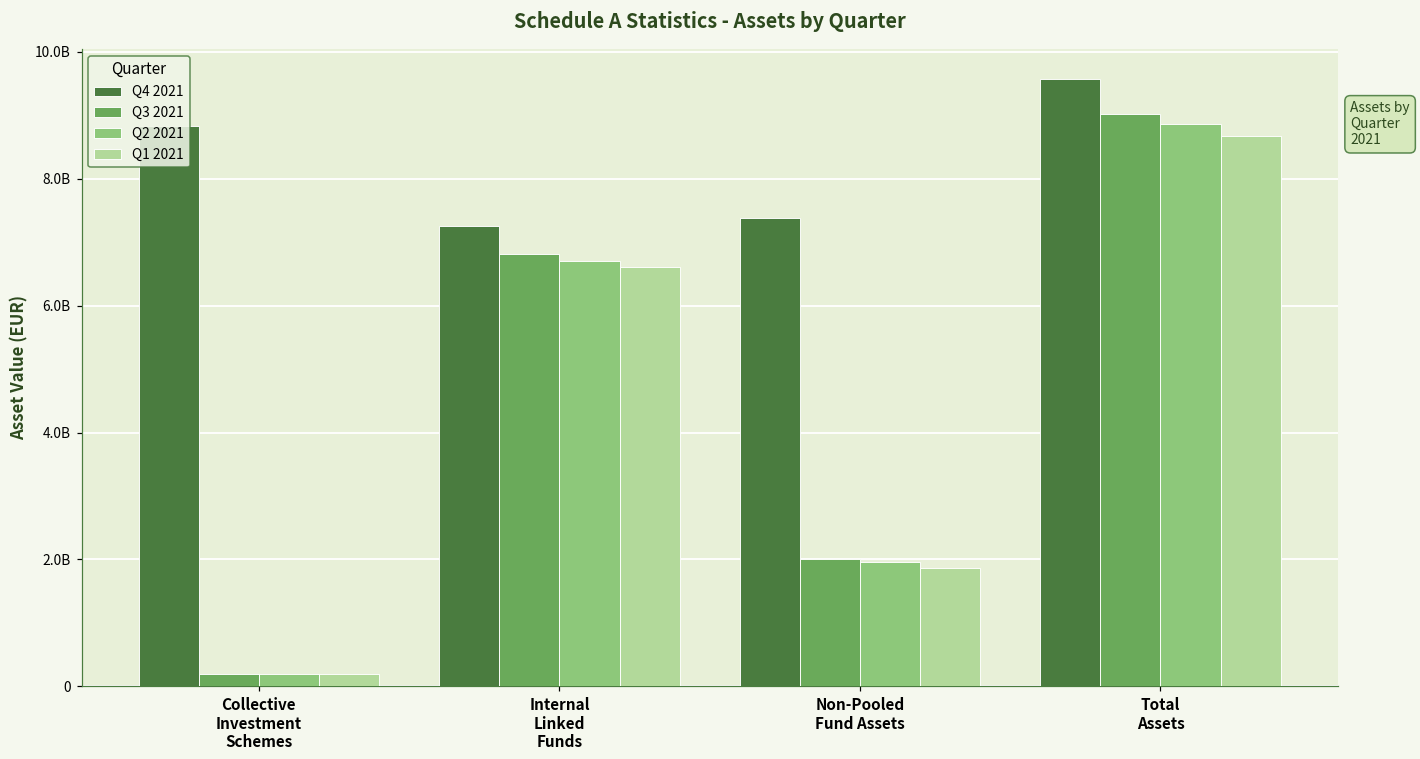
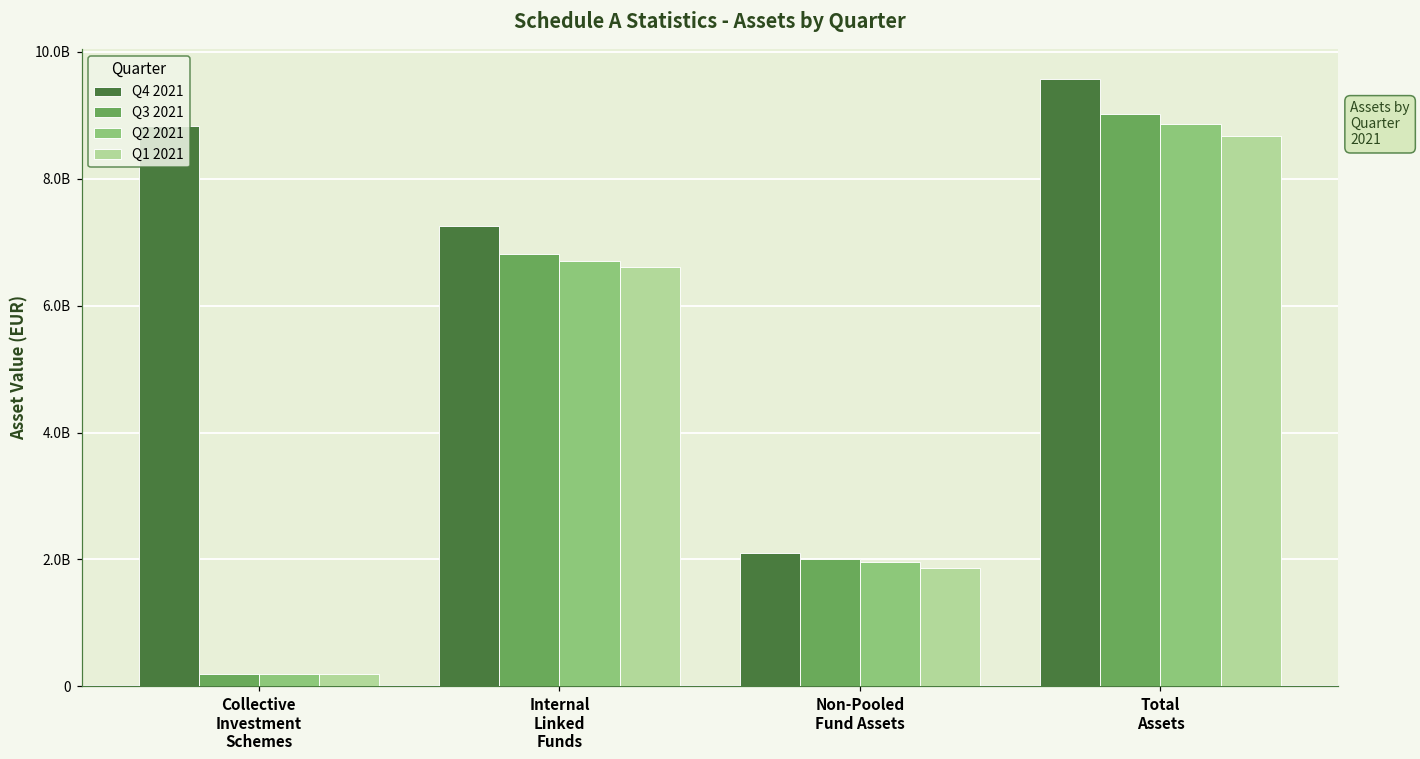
  {
    "Q4 2021": {
      "Internal Linked Funds": 7300000000,
-     "Non-Pooled Fund Assets": 7400000000,
+     "Non-Pooled Fund Assets": 2100000000,
      "Total Assets": 9600000000
    }
  }
